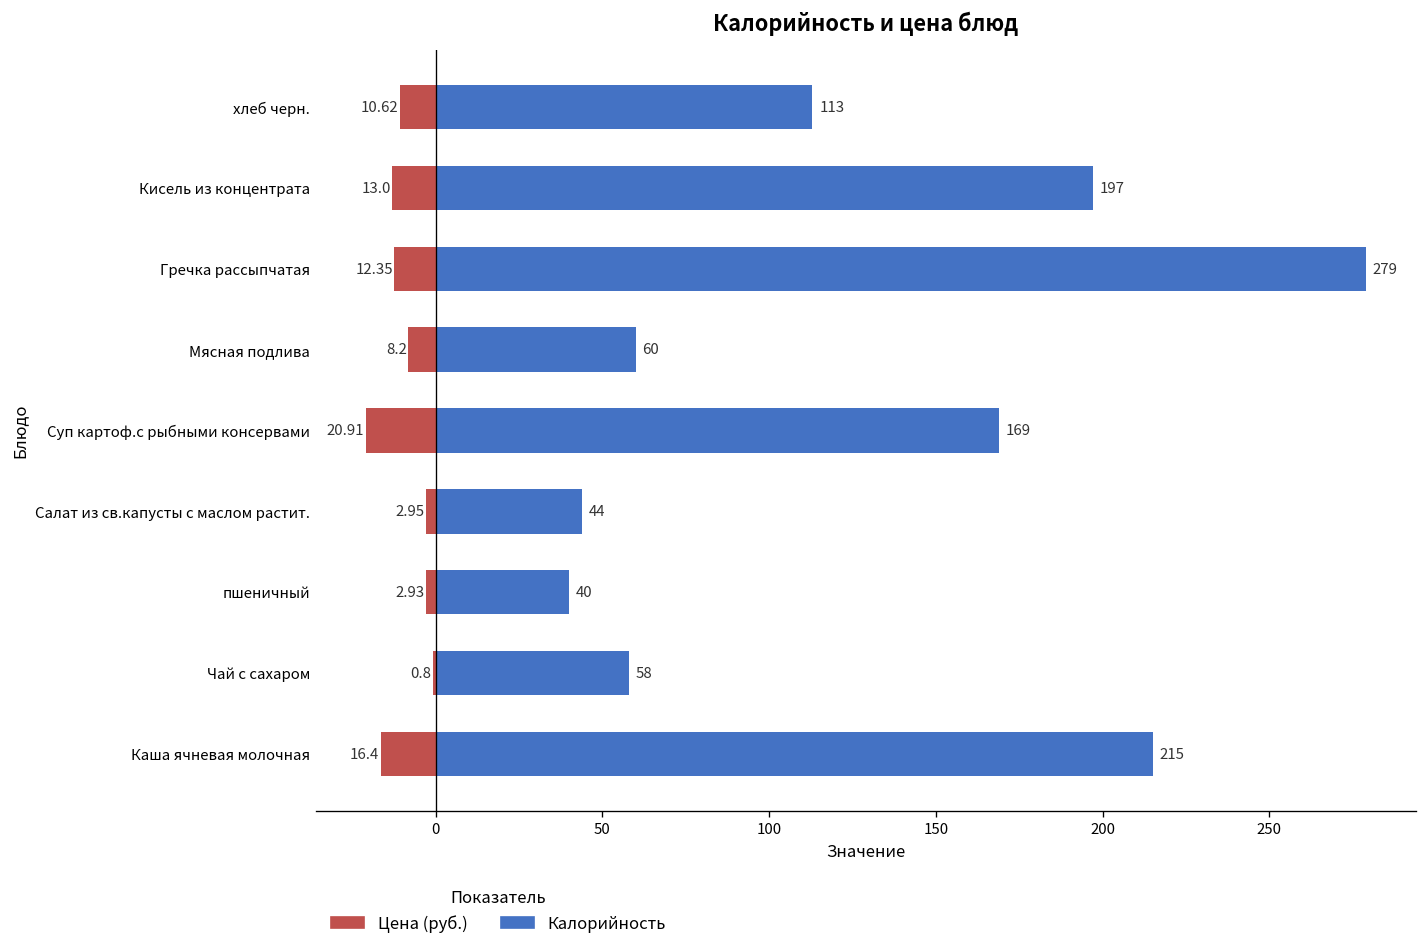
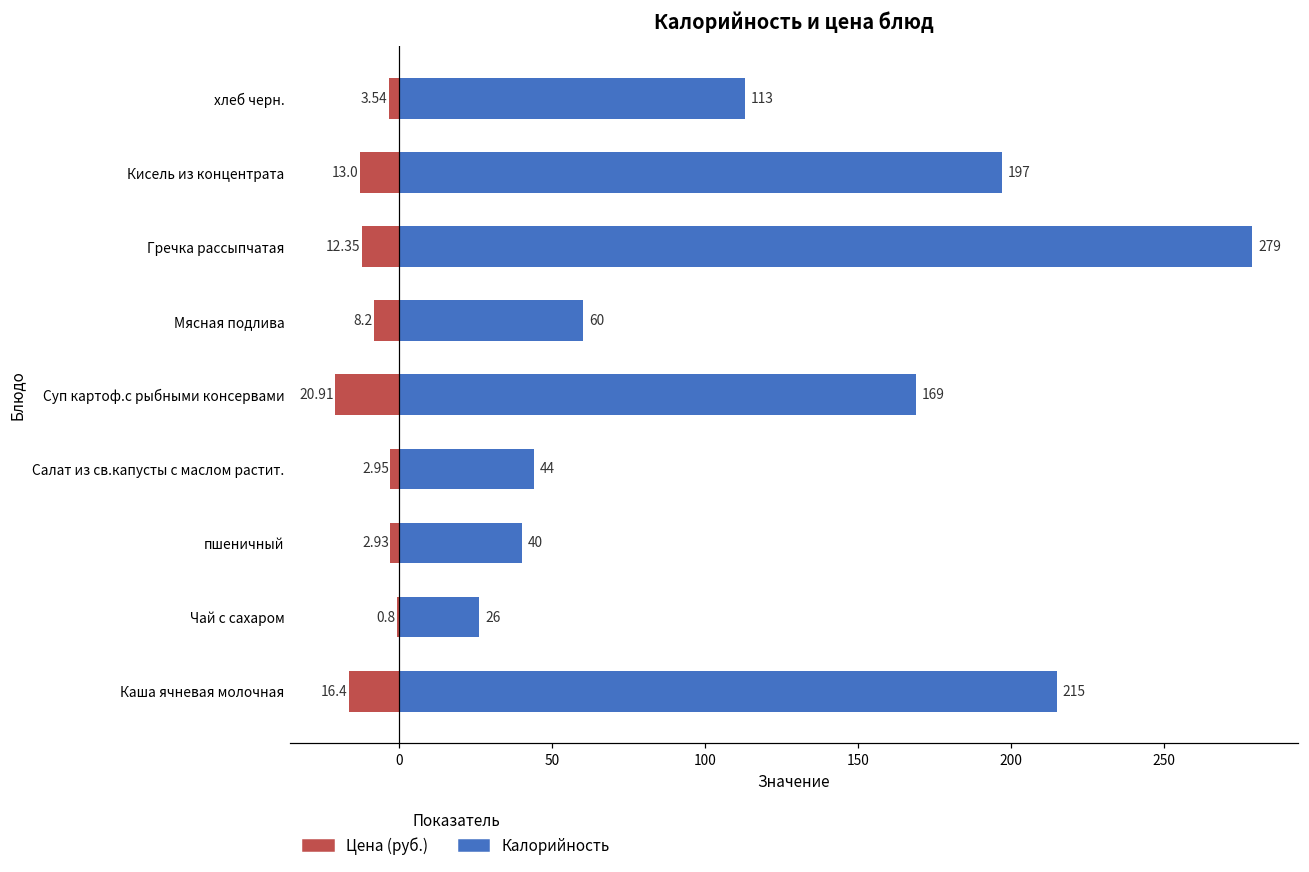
  {
    "Калорийность": {
      "хлеб черн.": 113,
      "Кисель из концентрата": 197,
      "Гречка рассыпчатая": 279,
      "Мясная подлива": 60,
      "Суп картоф.с рыбными консервами": 169,
      "Салат из св.капусты с маслом растит.": 44,
      "пшеничный": 40,
-     "Чай с сахаром": 58,
+     "Чай с сахаром": 26,
      "Каша ячневая молочная": 215
    },
    "Цена (руб.)": {
-     "хлеб черн.": 10.62
+     "хлеб черн.": 3.54
    }
  }
